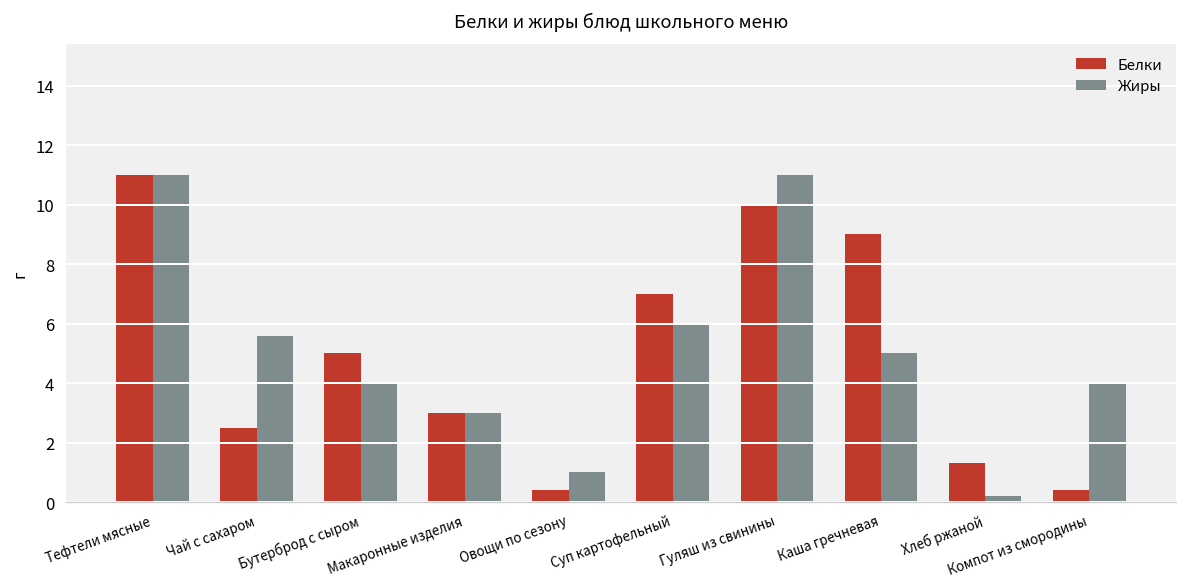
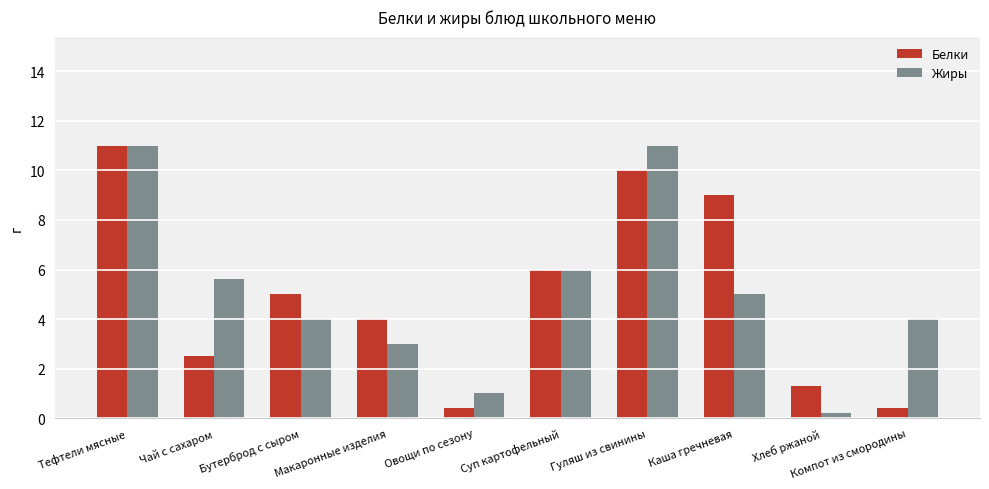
  {
    "Белки": {
      "Тефтели мясные": 11,
      "Чай с сахаром": 2.5,
      "Бутерброд с сыром": 5,
-     "Макаронные изделия": 3,
+     "Макаронные изделия": 4,
      "Овощи по сезону": 0.4,
-     "Суп картофельный": 7,
+     "Суп картофельный": 6,
      "Гуляш из свинины": 10,
      "Каша гречневая": 9,
      "Хлеб ржаной": 1.3,
      "Компот из смородины": 0.4
    },
    "Жиры": {
      "Тефтели мясные": 11,
      "Чай с сахаром": 5.6,
      "Бутерброд с сыром": 4,
      "Макаронные изделия": 3,
      "Овощи по сезону": 1,
      "Суп картофельный": 6,
      "Гуляш из свинины": 11,
      "Каша гречневая": 5,
      "Хлеб ржаной": 0.2,
      "Компот из смородины": 4
    }
  }
